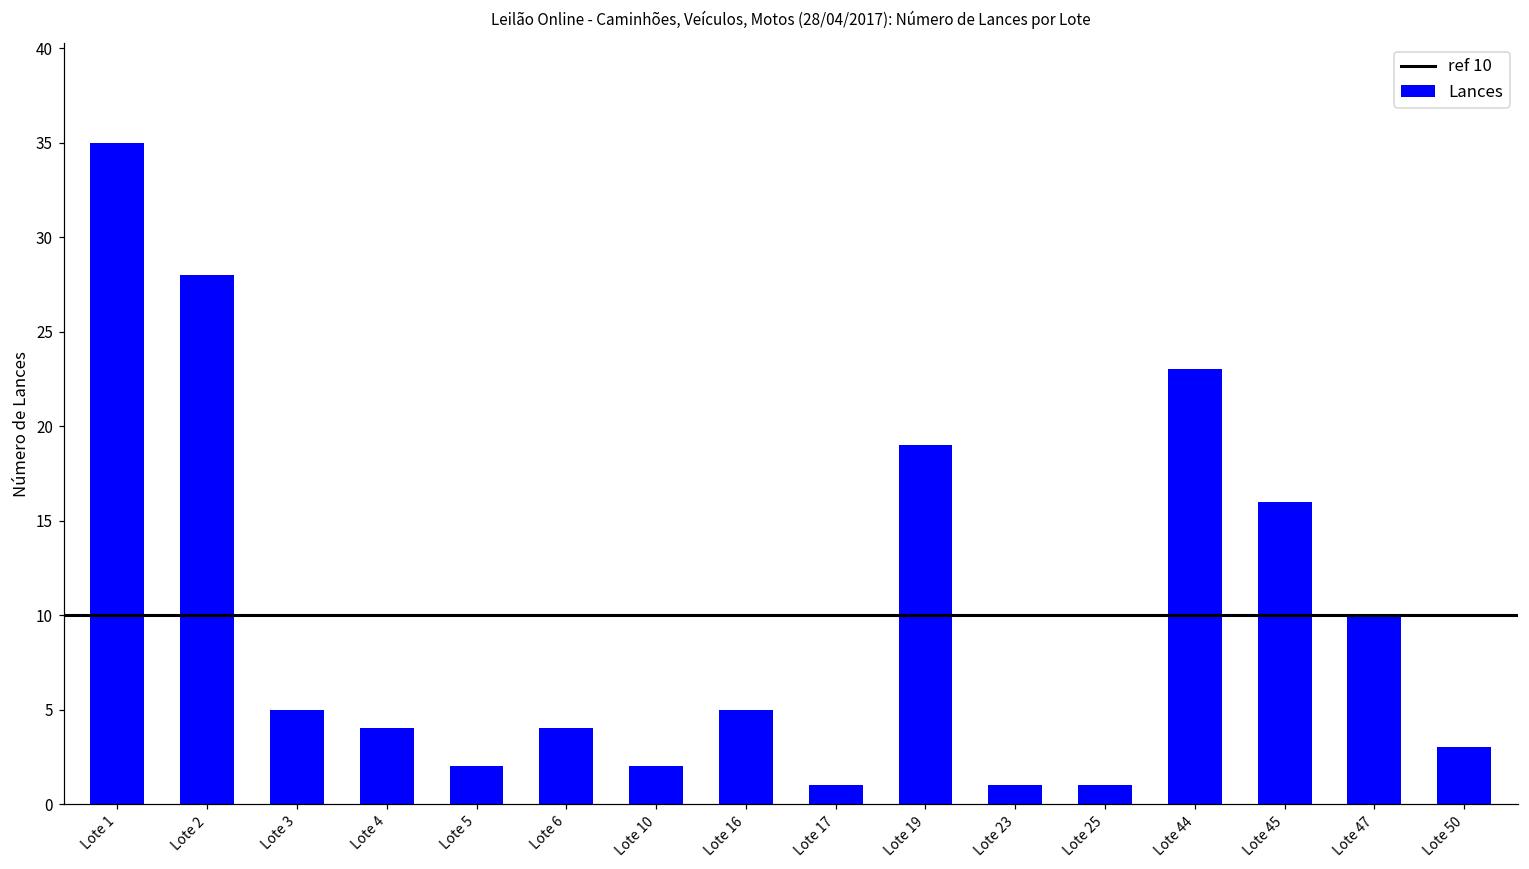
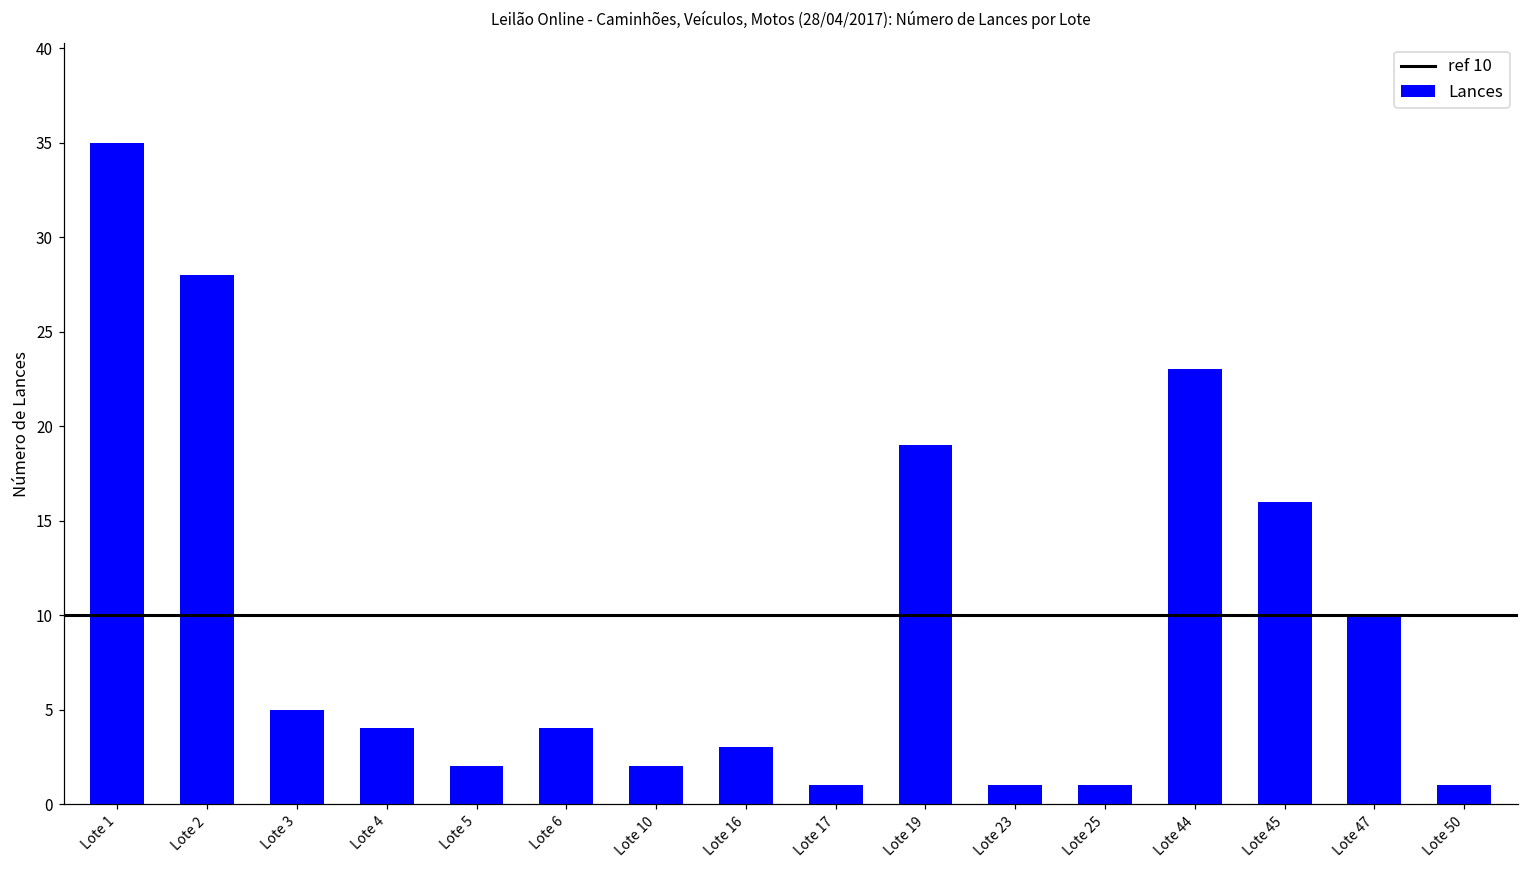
  {
    "Lote 1": 35,
    "Lote 2": 28,
    "Lote 3": 5,
    "Lote 4": 4,
    "Lote 5": 2,
    "Lote 6": 4,
    "Lote 10": 2,
-   "Lote 16": 5,
+   "Lote 16": 3,
    "Lote 17": 1,
    "Lote 19": 19,
    "Lote 23": 1,
    "Lote 25": 1,
    "Lote 44": 23,
    "Lote 45": 16,
    "Lote 47": 10,
-   "Lote 50": 3
+   "Lote 50": 1
  }
